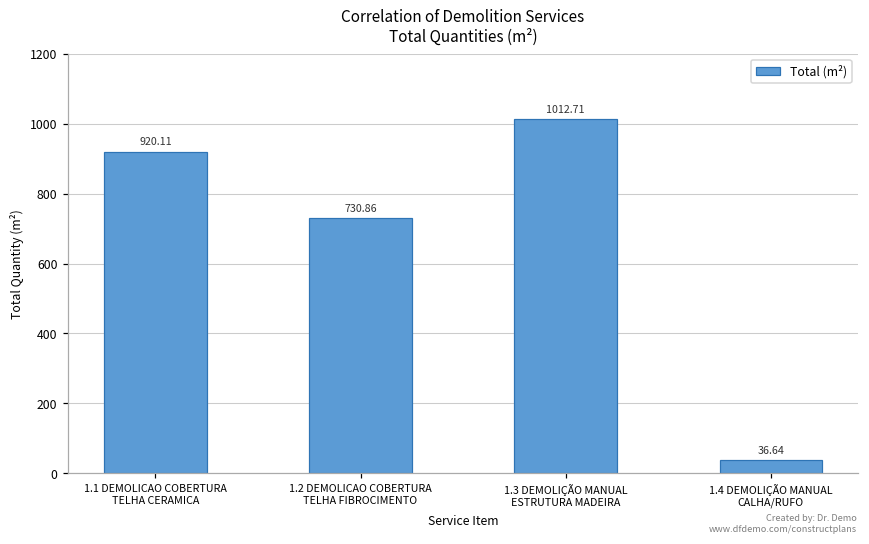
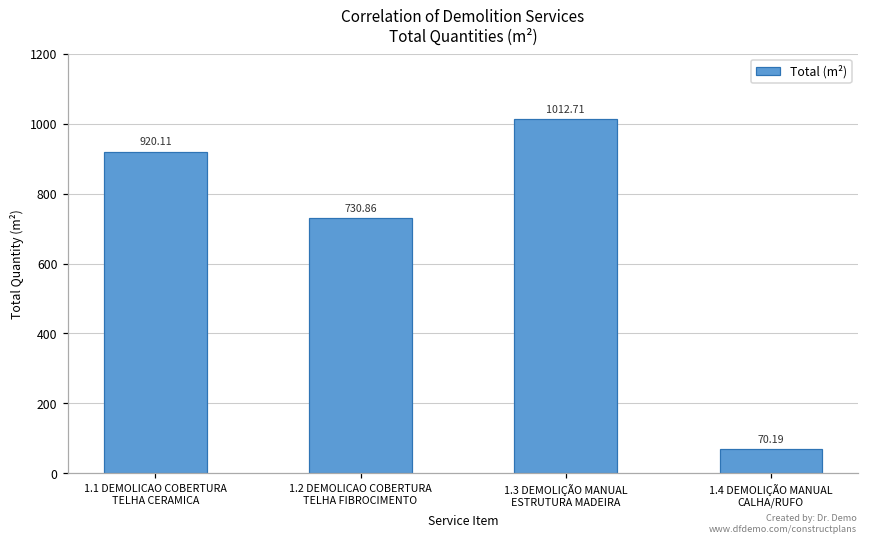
  {
    "1.1 DEMOLICAO COBERTURA TELHA CERAMICA": 920.11,
    "1.2 DEMOLICAO COBERTURA TELHA FIBROCIMENTO": 730.86,
    "1.3 DEMOLIÇÃO MANUAL ESTRUTURA MADEIRA": 1012.71,
-   "1.4 DEMOLIÇÃO MANUAL CALHA/RUFO": 36.64
+   "1.4 DEMOLIÇÃO MANUAL CALHA/RUFO": 70.19
  }
